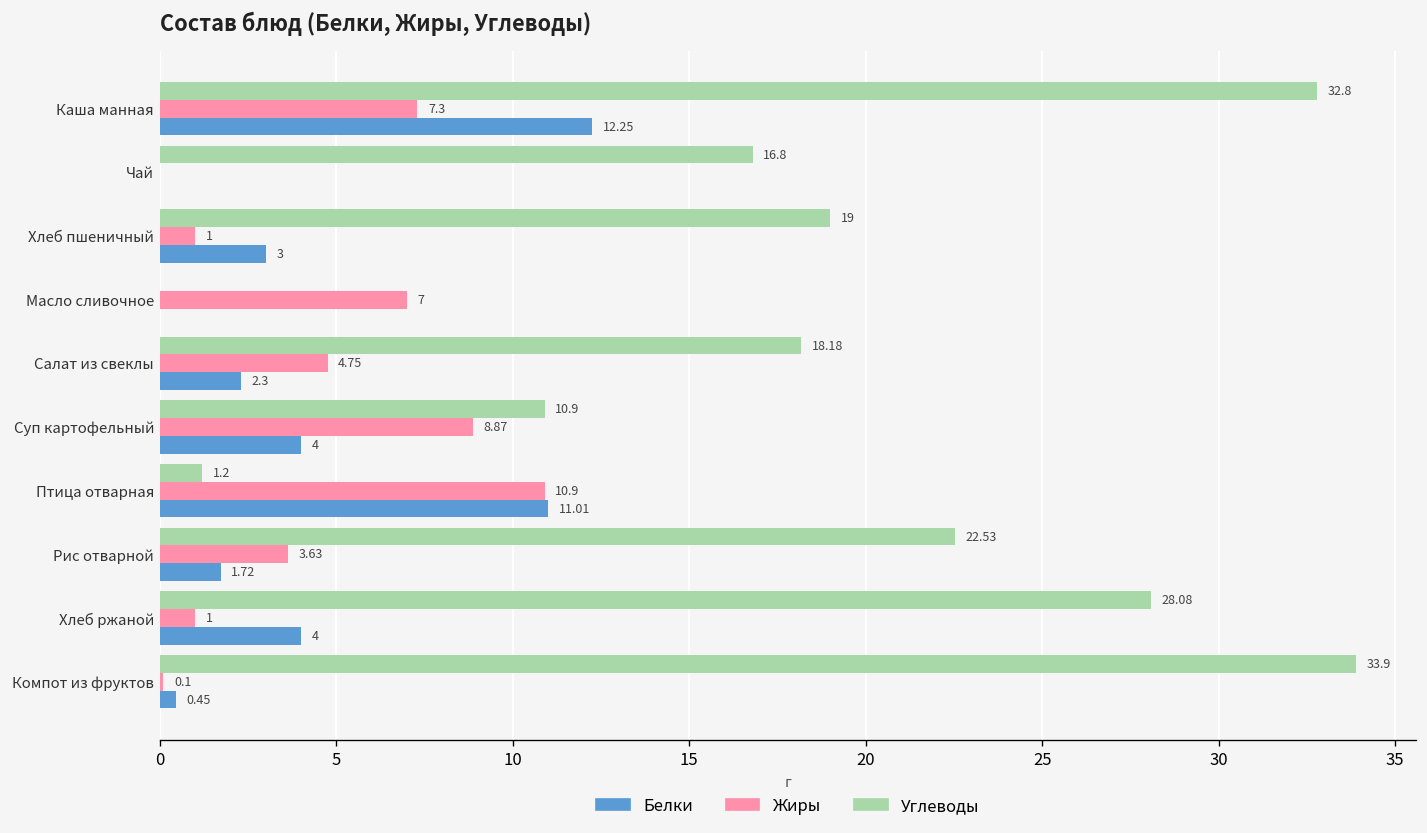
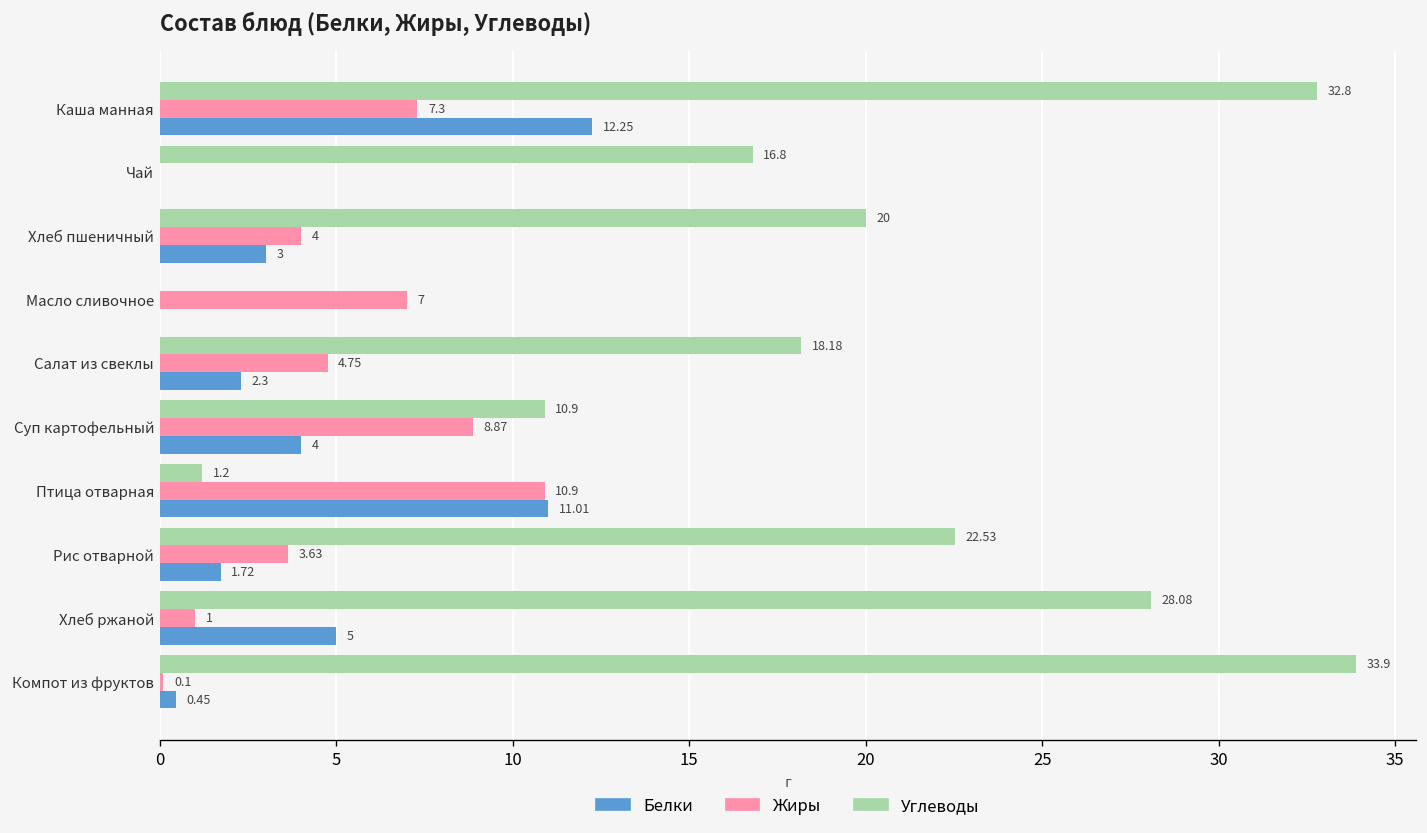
  {
    "Белки": {
      "Каша манная": 12.25,
      "Хлеб пшеничный": 3,
      "Салат из свеклы": 2.3,
      "Суп картофельный": 4,
      "Птица отварная": 11.01,
      "Рис отварной": 1.72,
-     "Хлеб ржаной": 4,
+     "Хлеб ржаной": 5,
      "Компот из фруктов": 0.45
    },
    "Жиры": {
      "Каша манная": 7.3,
-     "Хлеб пшеничный": 1,
+     "Хлеб пшеничный": 4,
      "Масло сливочное": 7,
      "Салат из свеклы": 4.75,
      "Суп картофельный": 8.87,
      "Птица отварная": 10.9,
      "Рис отварной": 3.63,
      "Хлеб ржаной": 1,
      "Компот из фруктов": 0.1
    },
    "Углеводы": {
      "Каша манная": 32.8,
      "Чай": 16.8,
-     "Хлеб пшеничный": 19,
+     "Хлеб пшеничный": 20,
      "Салат из свеклы": 18.18,
      "Суп картофельный": 10.9,
      "Птица отварная": 1.2,
      "Рис отварной": 22.53,
      "Хлеб ржаной": 28.08,
      "Компот из фруктов": 33.9
    }
  }
